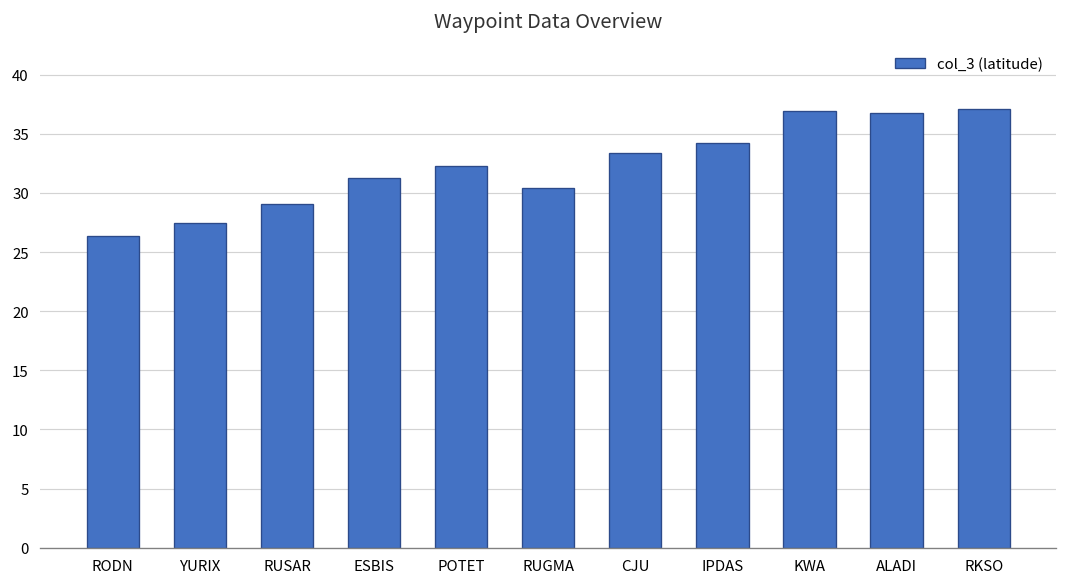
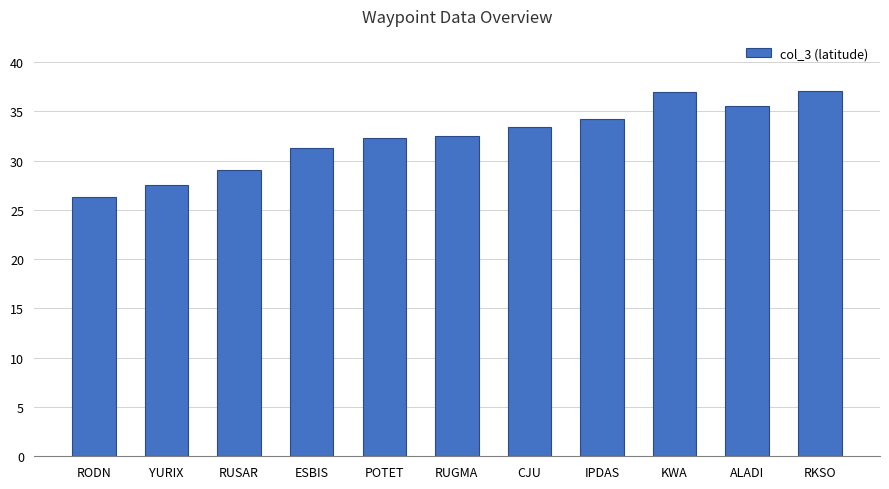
  {
    "RODN": 26,
    "YURIX": 27,
    "RUSAR": 29,
    "ESBIS": 31,
    "POTET": 32,
-   "RUGMA": 30,
+   "RUGMA": 33,
    "CJU": 33,
    "IPDAS": 34,
    "KWA": 37,
-   "ALADI": 37,
+   "ALADI": 36,
    "RKSO": 37
  }
